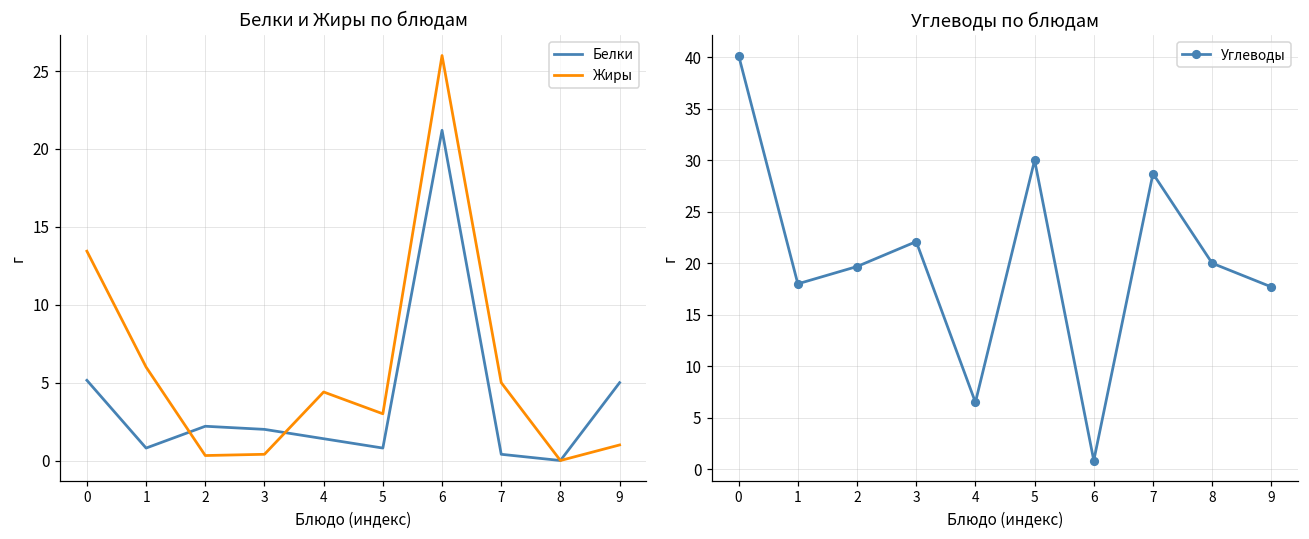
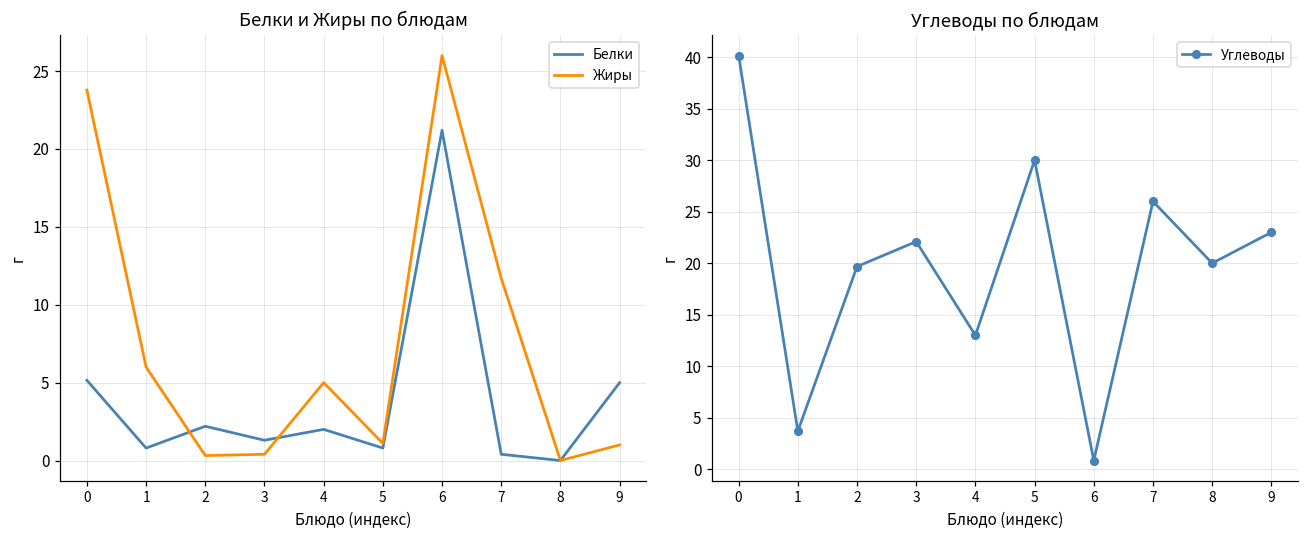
  {
    "Белки и Жиры по блюдам": {
      "Белки": {
        "0": 5.2,
        "1": 0.8,
        "2": 2.2,
-       "3": 2.0,
-       "4": 1.4,
+       "3": 1.3,
+       "4": 2.0,
        "5": 0.8,
        "6": 21.2,
        "7": 0.4,
        "9": 5.0
      },
      "Жиры": {
-       "0": 13.4,
+       "0": 23.8,
        "1": 6.0,
        "2": 0.3,
        "3": 0.4,
-       "4": 4.4,
-       "5": 3.0,
+       "4": 5.0,
+       "5": 1.1,
        "6": 26.0,
-       "7": 5.0,
+       "7": 11.7,
        "9": 1.0
      }
    },
    "Углеводы по блюдам": {
      "0": 40,
-     "1": 18,
+     "1": 4,
      "2": 20,
      "3": 22,
-     "4": 7,
+     "4": 13,
      "5": 30,
      "6": 1,
-     "7": 29,
+     "7": 26,
      "8": 20,
-     "9": 18
+     "9": 23
    }
  }
